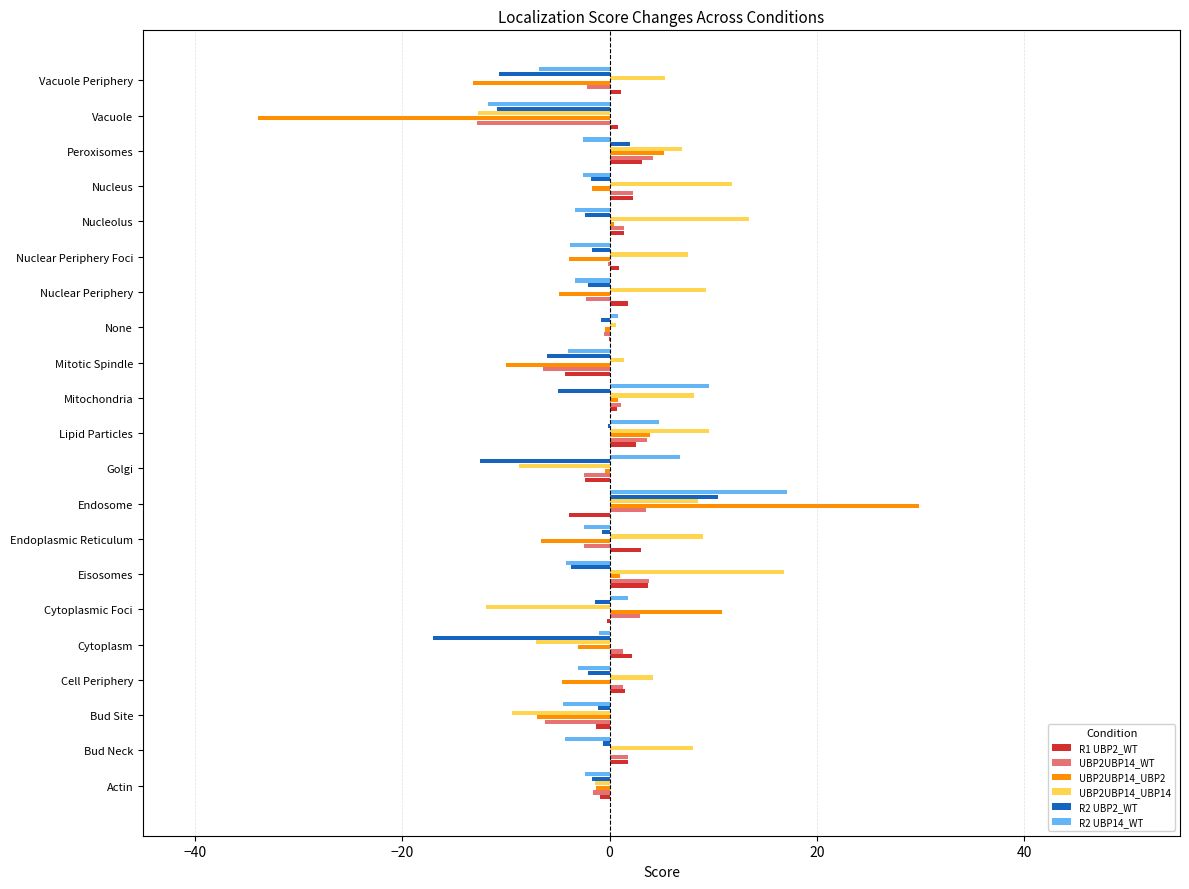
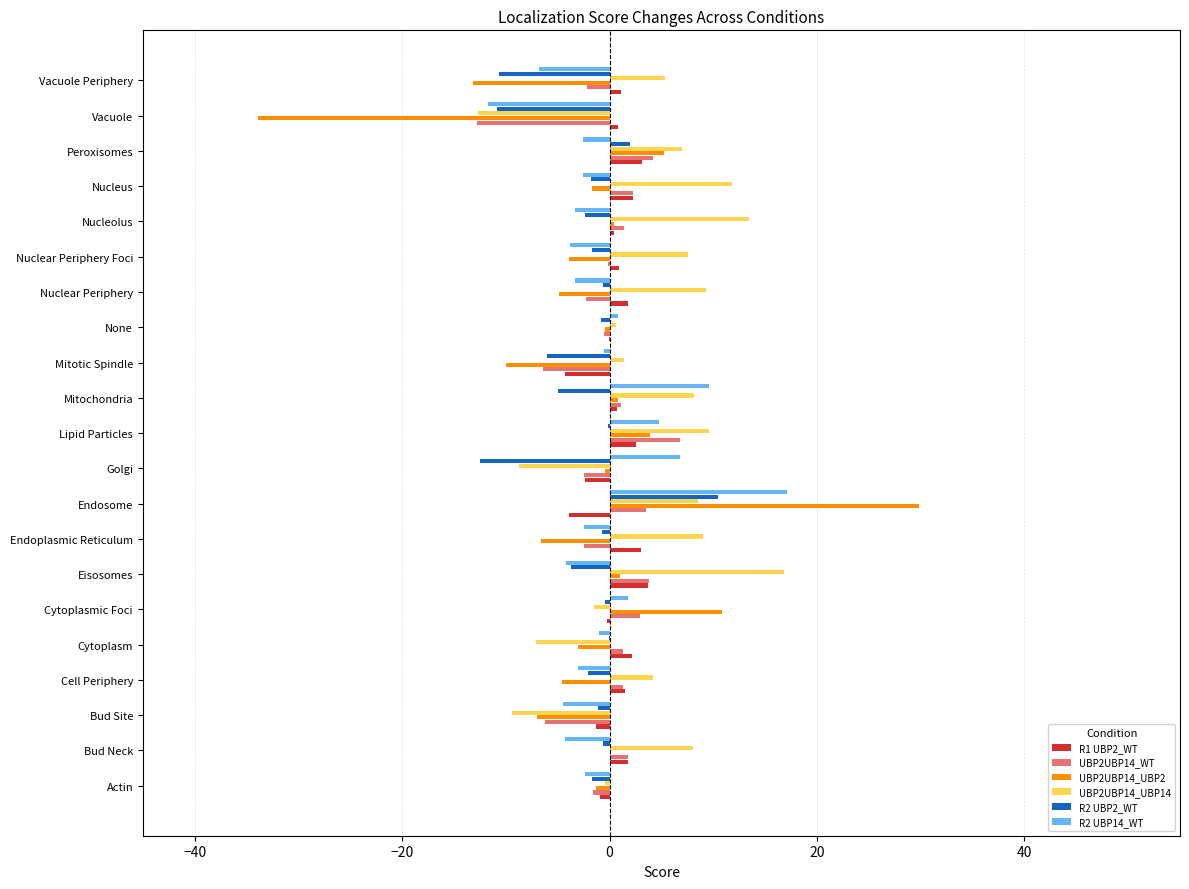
  {
    "R1 UBP2_WT": {
      "Vacuole Periphery": 1.1,
      "Vacuole": 0.8,
      "Peroxisomes": 3.1,
      "Nucleus": 2.2,
-     "Nucleolus": 1.4,
+     "Nucleolus": 0.4,
      "Nuclear Periphery Foci": 0.9,
      "Nuclear Periphery": 1.8,
      "Mitotic Spindle": -4.3,
      "Mitochondria": 0.7,
      "Lipid Particles": 2.6,
      "Golgi": -2.4,
      "Endosome": -3.9,
      "Endoplasmic Reticulum": 3.0,
      "Eisosomes": 3.7,
      "Cytoplasmic Foci": -0.3,
      "Cytoplasm": 2.1,
      "Cell Periphery": 1.5,
      "Bud Site": -1.3,
      "Bud Neck": 1.8,
      "Actin": -1.0
    },
    "UBP2UBP14_WT": {
      "Vacuole Periphery": -2.2,
      "Vacuole": -12.8,
      "Peroxisomes": 4.1,
      "Nucleus": 2.2,
      "Nucleolus": 1.4,
      "Nuclear Periphery": -2.2,
      "None": -0.5,
      "Mitotic Spindle": -6.4,
      "Mitochondria": 1.1,
-     "Lipid Particles": 3.6,
+     "Lipid Particles": 6.8,
      "Golgi": -2.5,
      "Endosome": 3.6,
      "Endoplasmic Reticulum": -2.4,
      "Eisosomes": 3.8,
      "Cytoplasmic Foci": 3.0,
      "Cytoplasm": 1.3,
      "Cell Periphery": 1.3,
      "Bud Site": -6.3,
      "Bud Neck": 1.8,
      "Actin": -1.6
    },
    "UBP2UBP14_UBP2": {
      "Vacuole Periphery": -13.2,
      "Vacuole": -33.9,
      "Peroxisomes": 5.2,
      "Nucleus": -1.7,
      "Nucleolus": 0.4,
      "Nuclear Periphery Foci": -3.9,
      "Nuclear Periphery": -4.9,
      "None": -0.5,
      "Mitotic Spindle": -10.0,
      "Mitochondria": 0.8,
      "Lipid Particles": 3.9,
      "Golgi": -0.4,
      "Endosome": 29.9,
      "Endoplasmic Reticulum": -6.6,
      "Eisosomes": 1.0,
      "Cytoplasmic Foci": 10.9,
      "Cytoplasm": -3.1,
      "Cell Periphery": -4.6,
      "Bud Site": -7.0,
      "Actin": -1.3
    },
    "UBP2UBP14_UBP14": {
      "Vacuole Periphery": 5.4,
      "Vacuole": -12.7,
      "Peroxisomes": 7.0,
      "Nucleus": 11.8,
      "Nucleolus": 13.5,
      "Nuclear Periphery Foci": 7.5,
      "Nuclear Periphery": 9.3,
      "None": 0.6,
      "Mitotic Spindle": 1.4,
      "Mitochondria": 8.1,
      "Lipid Particles": 9.6,
      "Golgi": -8.8,
      "Endosome": 8.6,
      "Endoplasmic Reticulum": 9.0,
      "Eisosomes": 16.8,
-     "Cytoplasmic Foci": -11.9,
+     "Cytoplasmic Foci": -1.5,
      "Cytoplasm": -7.1,
      "Cell Periphery": 4.2,
      "Bud Site": -9.4,
      "Bud Neck": 8.1,
-     "Actin": -1.4
+     "Actin": -0.5
    },
    "R2 UBP2_WT": {
      "Vacuole Periphery": -10.7,
      "Vacuole": -10.9,
      "Peroxisomes": 1.9,
      "Nucleus": -1.8,
      "Nucleolus": -2.3,
      "Nuclear Periphery Foci": -1.7,
-     "Nuclear Periphery": -2.1,
+     "Nuclear Periphery": -0.6,
      "None": -0.8,
      "Mitotic Spindle": -6.1,
      "Mitochondria": -5.0,
      "Golgi": -12.5,
      "Endosome": 10.4,
      "Endoplasmic Reticulum": -0.7,
      "Eisosomes": -3.7,
-     "Cytoplasmic Foci": -1.4,
-     "Cytoplasm": -17.0,
+     "Cytoplasmic Foci": -0.4,
+     "Cytoplasm": 0.0,
      "Cell Periphery": -2.1,
      "Bud Site": -1.2,
      "Bud Neck": -0.6,
      "Actin": -1.7
    },
    "R2 UBP14_WT": {
      "Vacuole Periphery": -6.8,
      "Vacuole": -11.7,
      "Peroxisomes": -2.6,
      "Nucleus": -2.6,
      "Nucleolus": -3.4,
      "Nuclear Periphery Foci": -3.9,
      "Nuclear Periphery": -3.3,
      "None": 0.8,
-     "Mitotic Spindle": -4.0,
+     "Mitotic Spindle": -0.5,
      "Mitochondria": 9.6,
      "Lipid Particles": 4.7,
      "Golgi": 6.8,
      "Endosome": 17.1,
      "Endoplasmic Reticulum": -2.5,
      "Eisosomes": -4.2,
      "Cytoplasmic Foci": 1.8,
      "Cytoplasm": -1.0,
      "Cell Periphery": -3.1,
      "Bud Site": -4.5,
      "Bud Neck": -4.3,
      "Actin": -2.4
    }
  }
